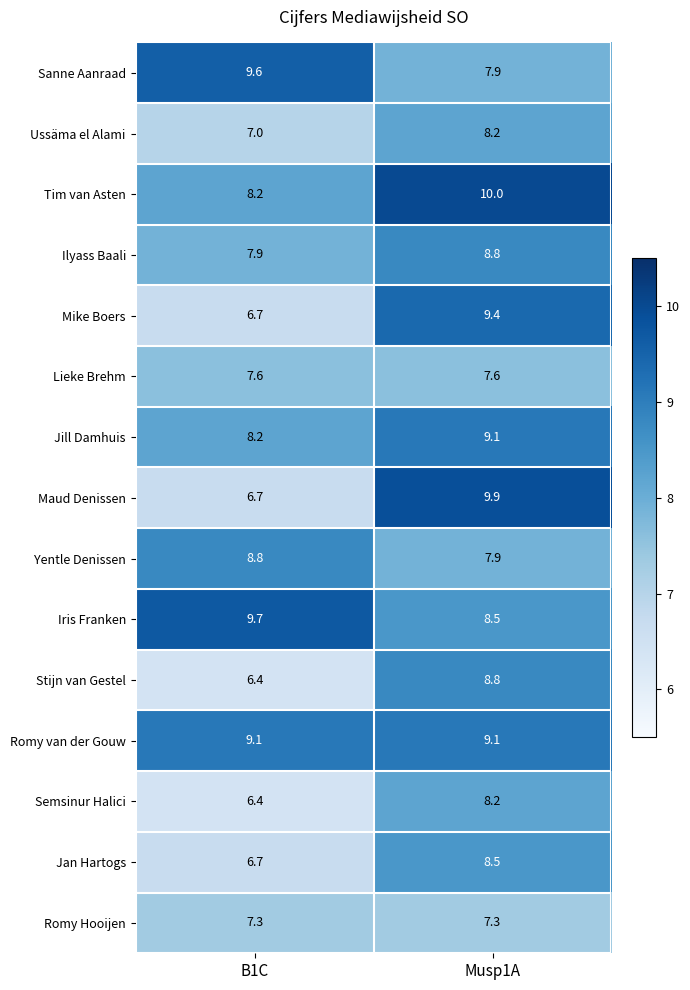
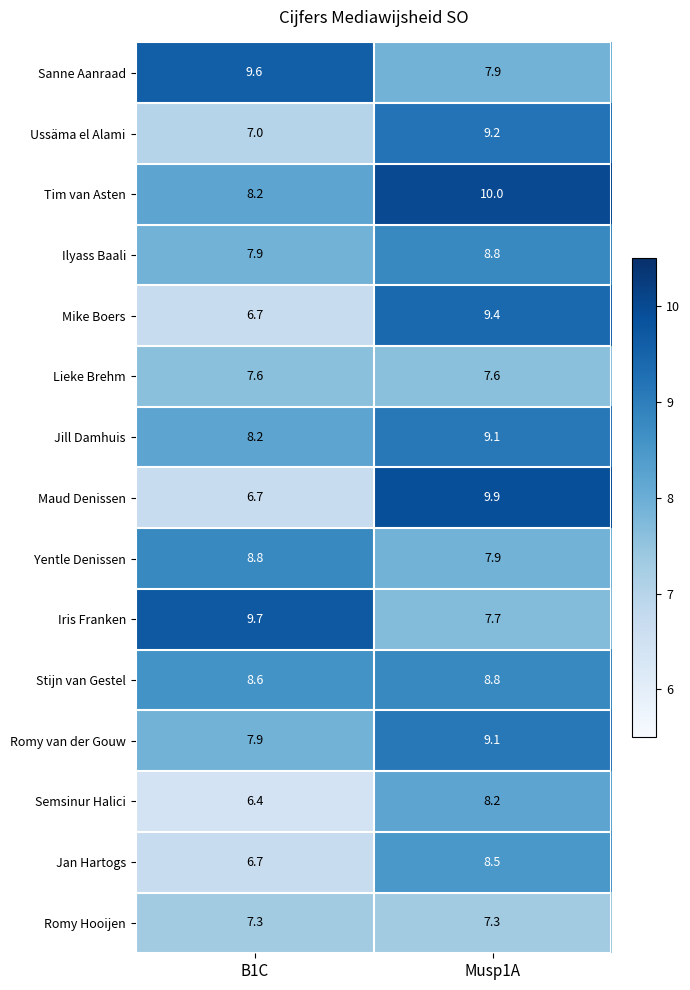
  {
    "Sanne Aanraad": {
      "B1C": 9.6,
      "Musp1A": 7.9
    },
    "Ussäma el Alami": {
      "B1C": 7.0,
-     "Musp1A": 8.2
+     "Musp1A": 9.2
    },
    "Tim van Asten": {
      "B1C": 8.2,
      "Musp1A": 10.0
    },
    "Ilyass Baali": {
      "B1C": 7.9,
      "Musp1A": 8.8
    },
    "Mike Boers": {
      "B1C": 6.7,
      "Musp1A": 9.4
    },
    "Lieke Brehm": {
      "B1C": 7.6,
      "Musp1A": 7.6
    },
    "Jill Damhuis": {
      "B1C": 8.2,
      "Musp1A": 9.1
    },
    "Maud Denissen": {
      "B1C": 6.7,
      "Musp1A": 9.9
    },
    "Yentle Denissen": {
      "B1C": 8.8,
      "Musp1A": 7.9
    },
    "Iris Franken": {
      "B1C": 9.7,
-     "Musp1A": 8.5
+     "Musp1A": 7.7
    },
    "Stijn van Gestel": {
-     "B1C": 6.4,
+     "B1C": 8.6,
      "Musp1A": 8.8
    },
    "Romy van der Gouw": {
-     "B1C": 9.1,
+     "B1C": 7.9,
      "Musp1A": 9.1
    },
    "Semsinur Halici": {
      "B1C": 6.4,
      "Musp1A": 8.2
    },
    "Jan Hartogs": {
      "B1C": 6.7,
      "Musp1A": 8.5
    },
    "Romy Hooijen": {
      "B1C": 7.3,
      "Musp1A": 7.3
    }
  }
